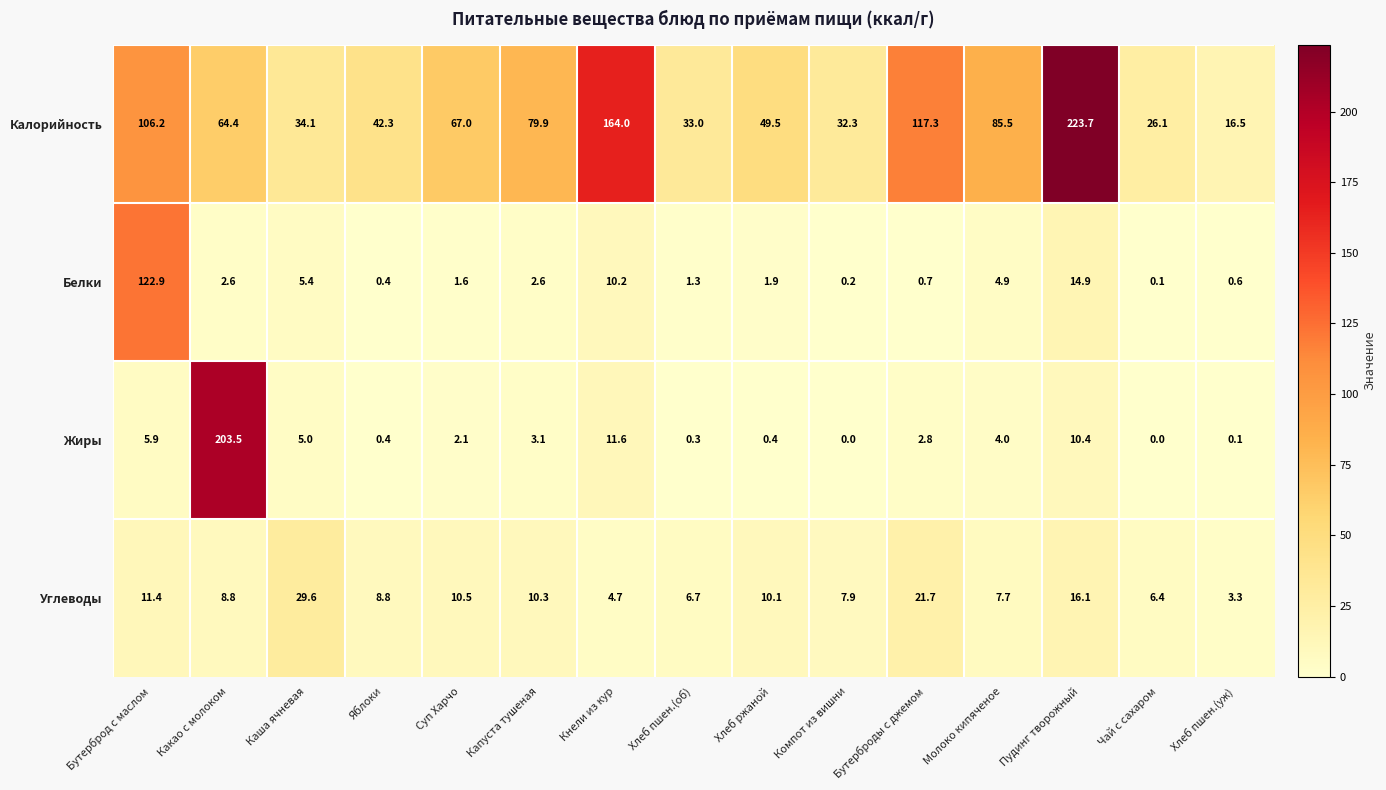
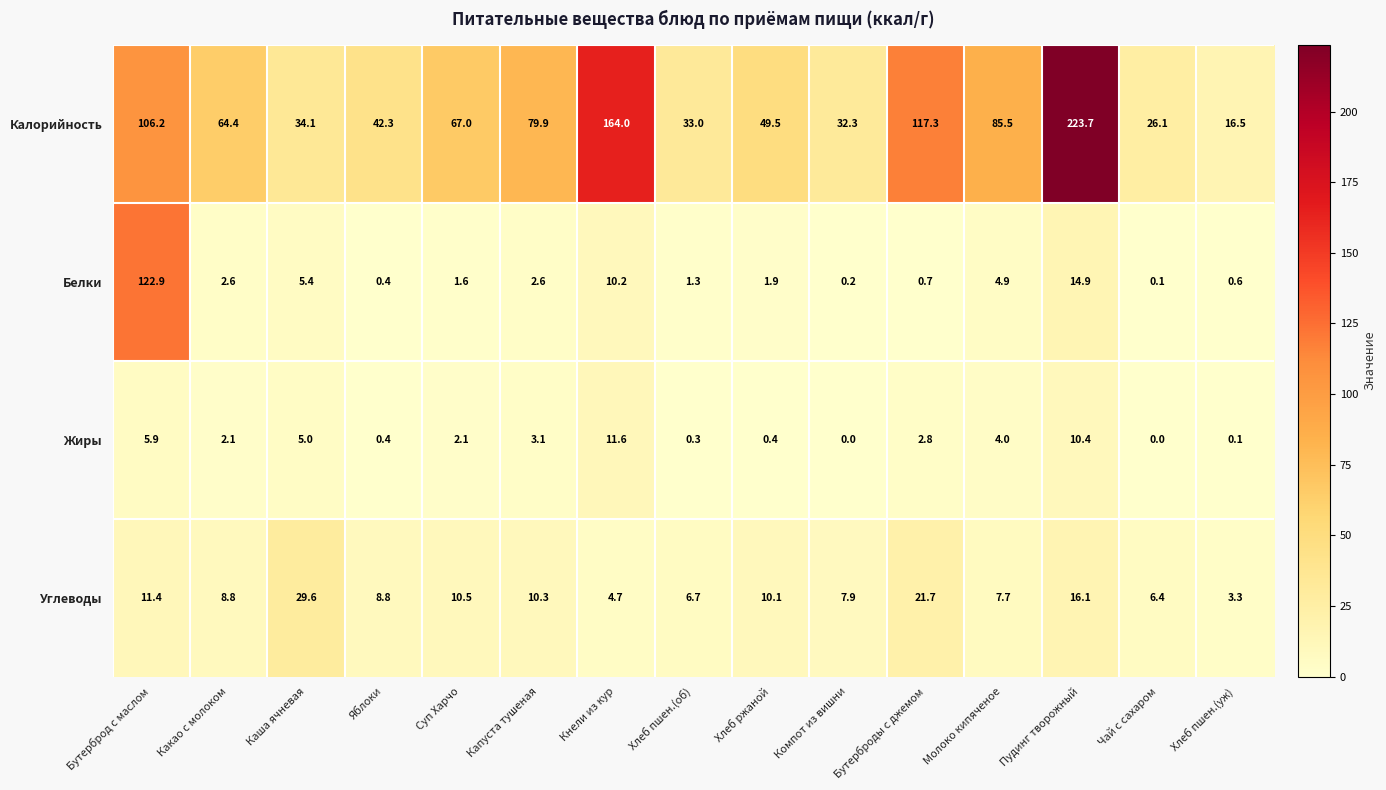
  {
    "Калорийность": {
      "Бутерброд с маслом": 106.2,
      "Какао с молоком": 64.4,
      "Каша ячневая": 34.1,
      "Яблоки": 42.3,
      "Суп Харчо": 67.0,
      "Капуста тушеная": 79.9,
      "Кнели из кур": 164.0,
      "Хлеб пшен.(об)": 33.0,
      "Хлеб ржаной": 49.5,
      "Компот из вишни": 32.3,
      "Бутерброды с джемом": 117.3,
      "Молоко кипяченое": 85.5,
      "Пудинг творожный": 223.7,
      "Чай с сахаром": 26.1,
      "Хлеб пшен.(уж)": 16.5
    },
    "Белки": {
      "Бутерброд с маслом": 122.9,
      "Какао с молоком": 2.6,
      "Каша ячневая": 5.4,
      "Яблоки": 0.4,
      "Суп Харчо": 1.6,
      "Капуста тушеная": 2.6,
      "Кнели из кур": 10.2,
      "Хлеб пшен.(об)": 1.3,
      "Хлеб ржаной": 1.9,
      "Компот из вишни": 0.2,
      "Бутерброды с джемом": 0.7,
      "Молоко кипяченое": 4.9,
      "Пудинг творожный": 14.9,
      "Чай с сахаром": 0.1,
      "Хлеб пшен.(уж)": 0.6
    },
    "Жиры": {
      "Бутерброд с маслом": 5.9,
-     "Какао с молоком": 203.5,
+     "Какао с молоком": 2.1,
      "Каша ячневая": 5.0,
      "Яблоки": 0.4,
      "Суп Харчо": 2.1,
      "Капуста тушеная": 3.1,
      "Кнели из кур": 11.6,
      "Хлеб пшен.(об)": 0.3,
      "Хлеб ржаной": 0.4,
      "Компот из вишни": 0.0,
      "Бутерброды с джемом": 2.8,
      "Молоко кипяченое": 4.0,
      "Пудинг творожный": 10.4,
      "Чай с сахаром": 0.0,
      "Хлеб пшен.(уж)": 0.1
    },
    "Углеводы": {
      "Бутерброд с маслом": 11.4,
      "Какао с молоком": 8.8,
      "Каша ячневая": 29.6,
      "Яблоки": 8.8,
      "Суп Харчо": 10.5,
      "Капуста тушеная": 10.3,
      "Кнели из кур": 4.7,
      "Хлеб пшен.(об)": 6.7,
      "Хлеб ржаной": 10.1,
      "Компот из вишни": 7.9,
      "Бутерброды с джемом": 21.7,
      "Молоко кипяченое": 7.7,
      "Пудинг творожный": 16.1,
      "Чай с сахаром": 6.4,
      "Хлеб пшен.(уж)": 3.3
    }
  }
